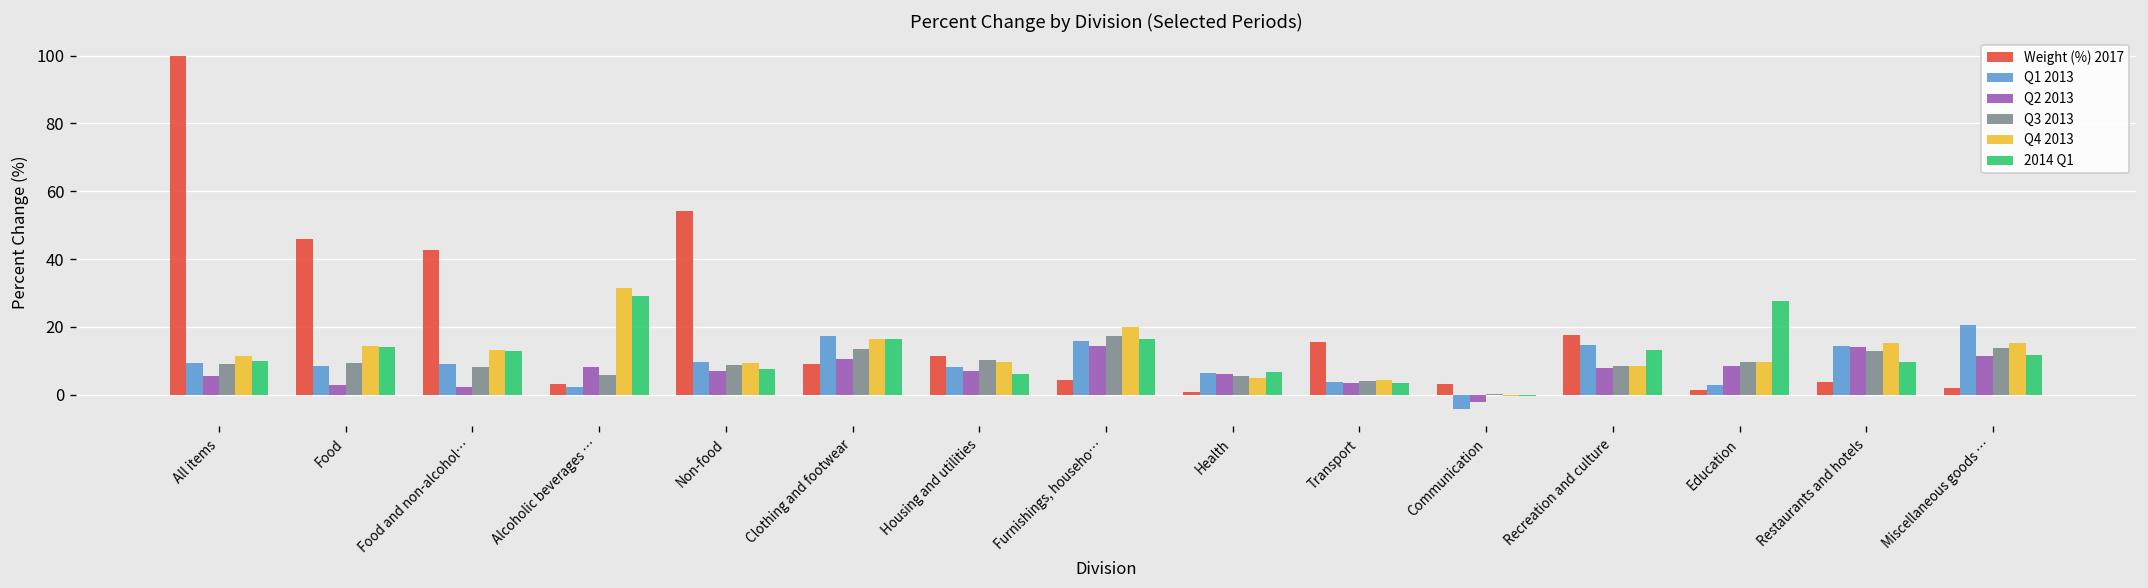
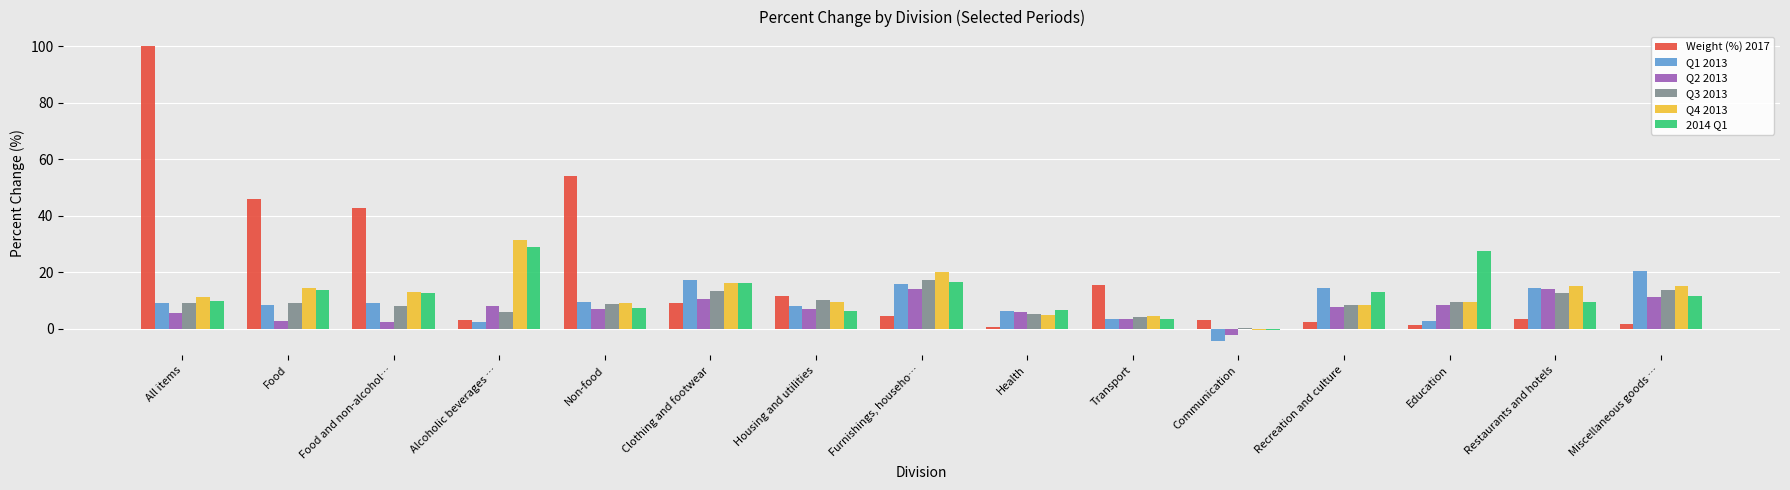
  {
    "Weight (%) 2017": {
      "All items": 100,
      "Food": 46,
      "Food and non-alcohol…": 43,
      "Alcoholic beverages …": 3,
      "Non-food": 54,
      "Clothing and footwear": 9,
      "Housing and utilities": 12,
      "Furnishings, househo…": 4,
      "Transport": 16,
      "Communication": 3,
-     "Recreation and culture": 17,
+     "Recreation and culture": 2,
      "Education": 1,
      "Restaurants and hotels": 4,
      "Miscellaneous goods …": 2
    },
    "Q1 2013": {
      "All items": 9,
      "Food": 9,
      "Food and non-alcohol…": 9,
      "Alcoholic beverages …": 2,
      "Non-food": 10,
      "Clothing and footwear": 17,
      "Housing and utilities": 8,
      "Furnishings, househo…": 16,
      "Health": 6,
      "Transport": 4,
      "Communication": -4,
      "Recreation and culture": 15,
      "Education": 3,
      "Restaurants and hotels": 14,
      "Miscellaneous goods …": 20
    },
    "Q2 2013": {
      "All items": 6,
      "Food": 3,
      "Food and non-alcohol…": 2,
      "Alcoholic beverages …": 8,
      "Non-food": 7,
      "Clothing and footwear": 11,
      "Housing and utilities": 7,
      "Furnishings, househo…": 14,
      "Health": 6,
      "Transport": 3,
      "Communication": -2,
      "Recreation and culture": 8,
      "Education": 8,
      "Restaurants and hotels": 14,
      "Miscellaneous goods …": 11
    },
    "Q3 2013": {
      "All items": 9,
      "Food": 9,
      "Food and non-alcohol…": 8,
      "Alcoholic beverages …": 6,
      "Non-food": 9,
      "Clothing and footwear": 14,
      "Housing and utilities": 10,
      "Furnishings, househo…": 17,
      "Health": 5,
      "Transport": 4,
      "Recreation and culture": 8,
      "Education": 10,
      "Restaurants and hotels": 13,
      "Miscellaneous goods …": 14
    },
    "Q4 2013": {
      "All items": 11,
      "Food": 14,
      "Food and non-alcohol…": 13,
      "Alcoholic beverages …": 31,
      "Non-food": 9,
      "Clothing and footwear": 16,
      "Housing and utilities": 10,
      "Furnishings, househo…": 20,
      "Health": 5,
      "Transport": 4,
      "Recreation and culture": 8,
      "Education": 10,
      "Restaurants and hotels": 15,
      "Miscellaneous goods …": 15
    },
    "2014 Q1": {
      "All items": 10,
      "Food": 14,
      "Food and non-alcohol…": 13,
      "Alcoholic beverages …": 29,
      "Non-food": 8,
      "Clothing and footwear": 16,
      "Housing and utilities": 6,
      "Furnishings, househo…": 17,
      "Health": 7,
      "Transport": 3,
      "Recreation and culture": 13,
      "Education": 28,
      "Restaurants and hotels": 10,
      "Miscellaneous goods …": 12
    }
  }
